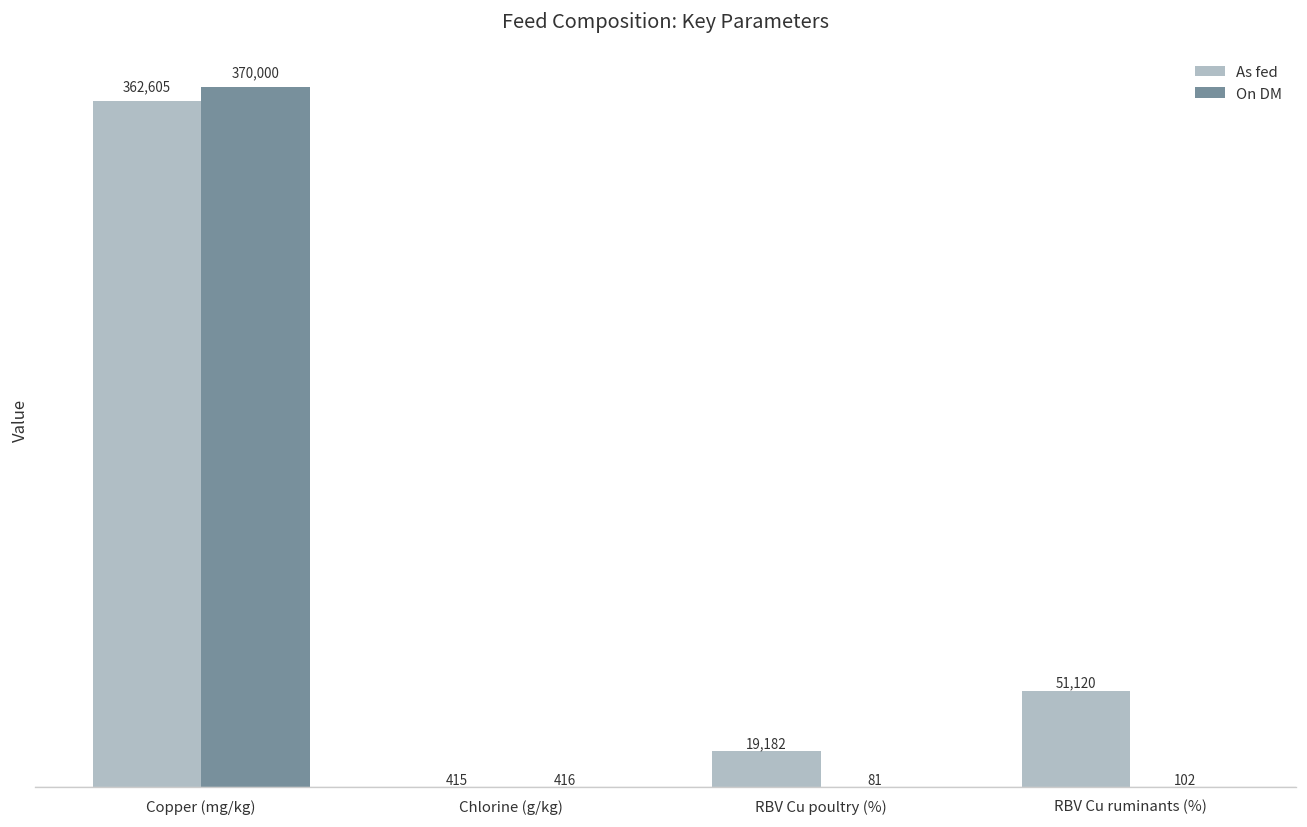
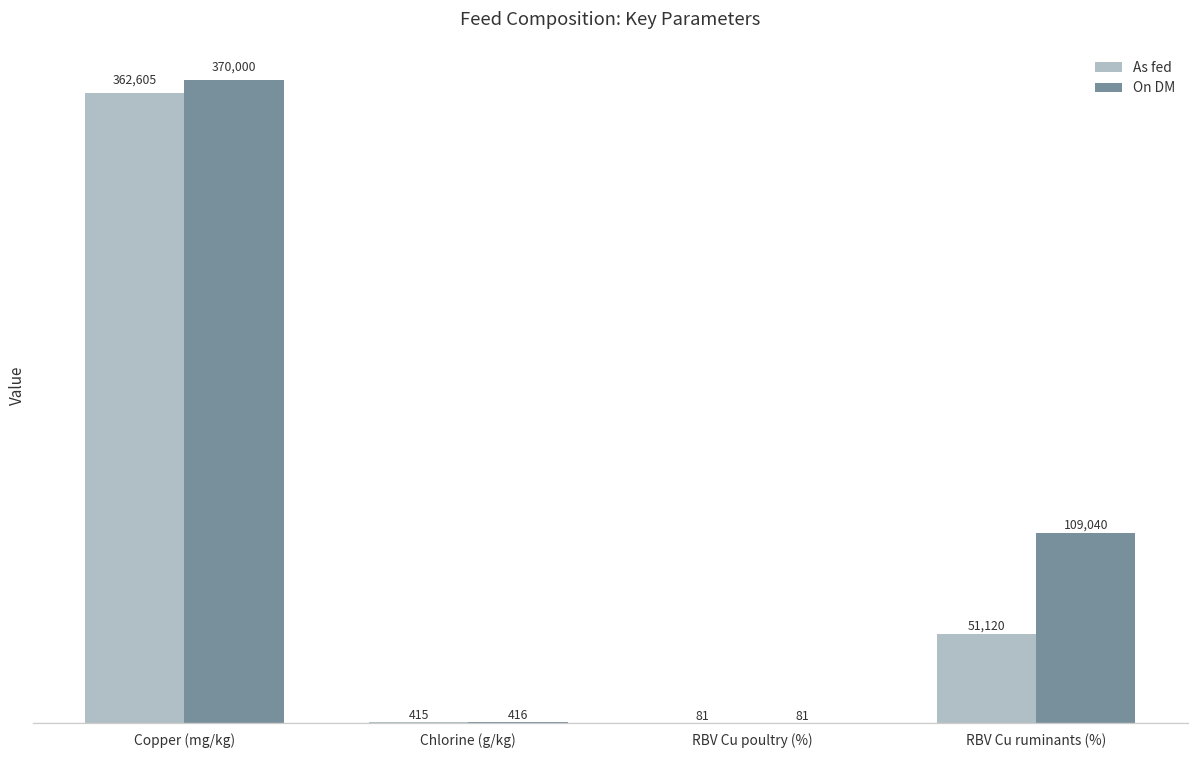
  {
    "As fed": {
      "Copper (mg/kg)": "362,605",
      "Chlorine (g/kg)": "415",
-     "RBV Cu poultry (%)": "19,182",
+     "RBV Cu poultry (%)": "81",
      "RBV Cu ruminants (%)": "51,120"
    },
    "On DM": {
      "Copper (mg/kg)": "370,000",
      "Chlorine (g/kg)": "416",
      "RBV Cu poultry (%)": "81",
-     "RBV Cu ruminants (%)": "102"
+     "RBV Cu ruminants (%)": "109,040"
    }
  }
